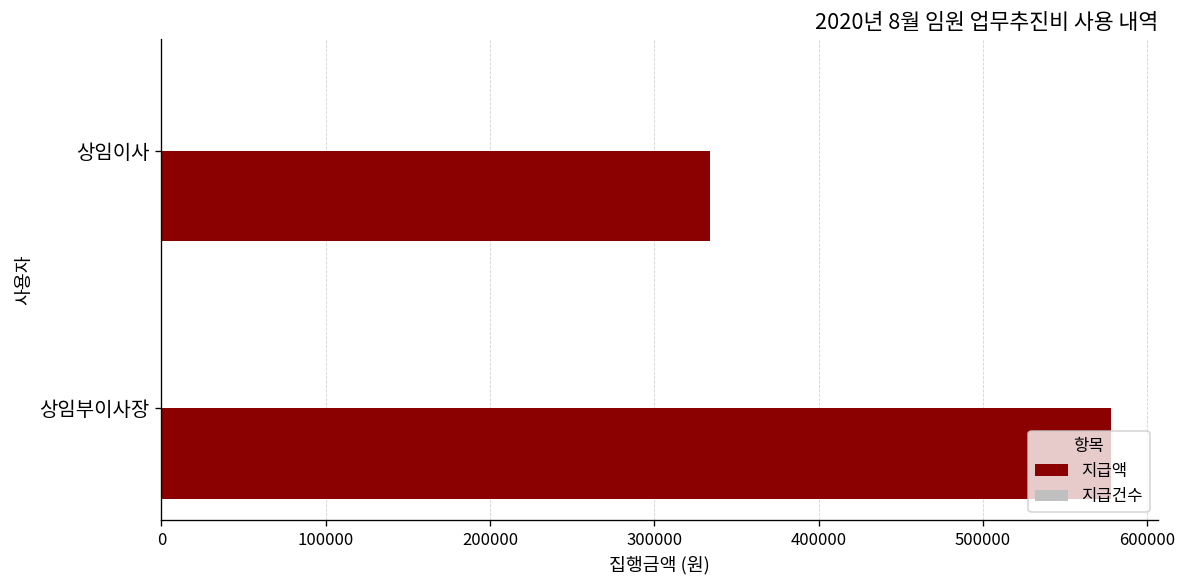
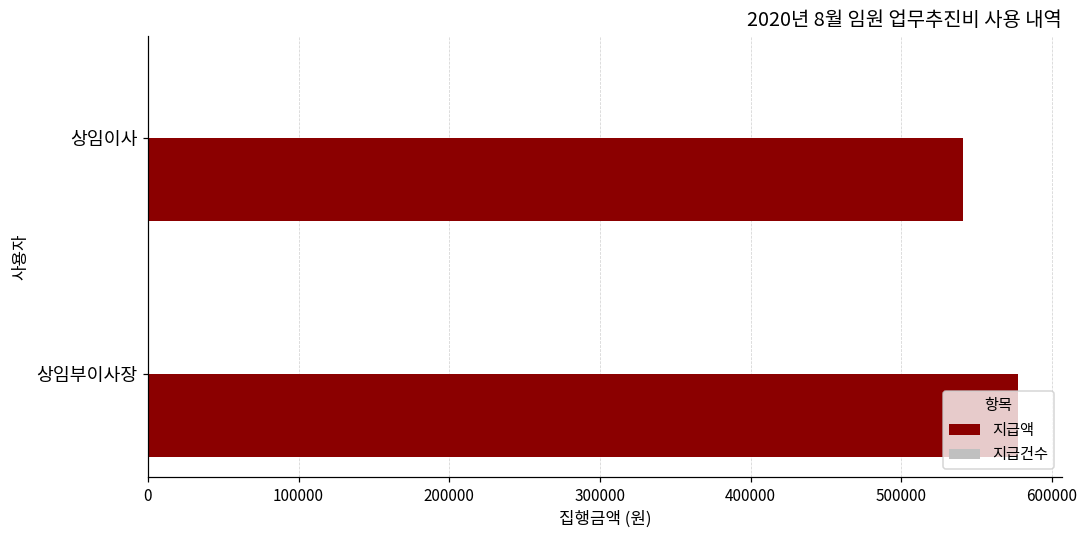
  {
    "지급액": {
-     "상임이사": 334000
+     "상임이사": 541000
    }
  }
